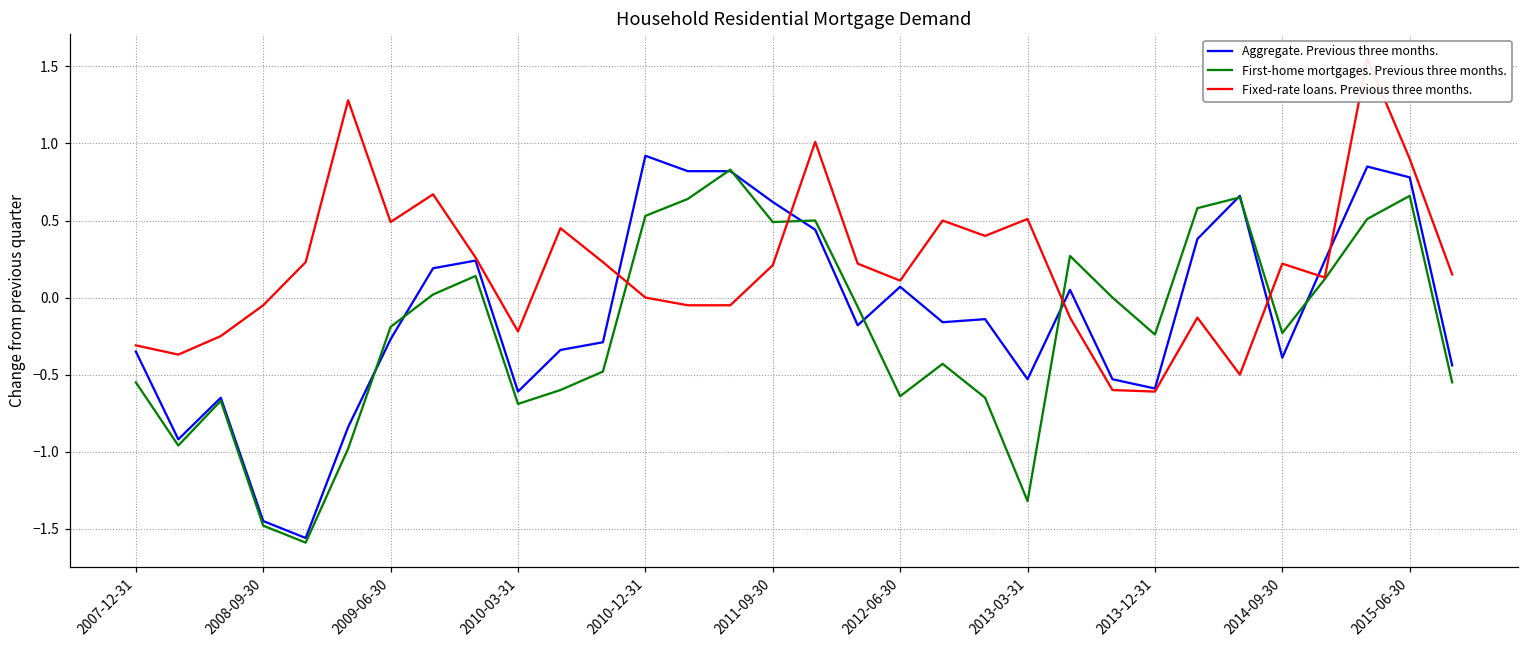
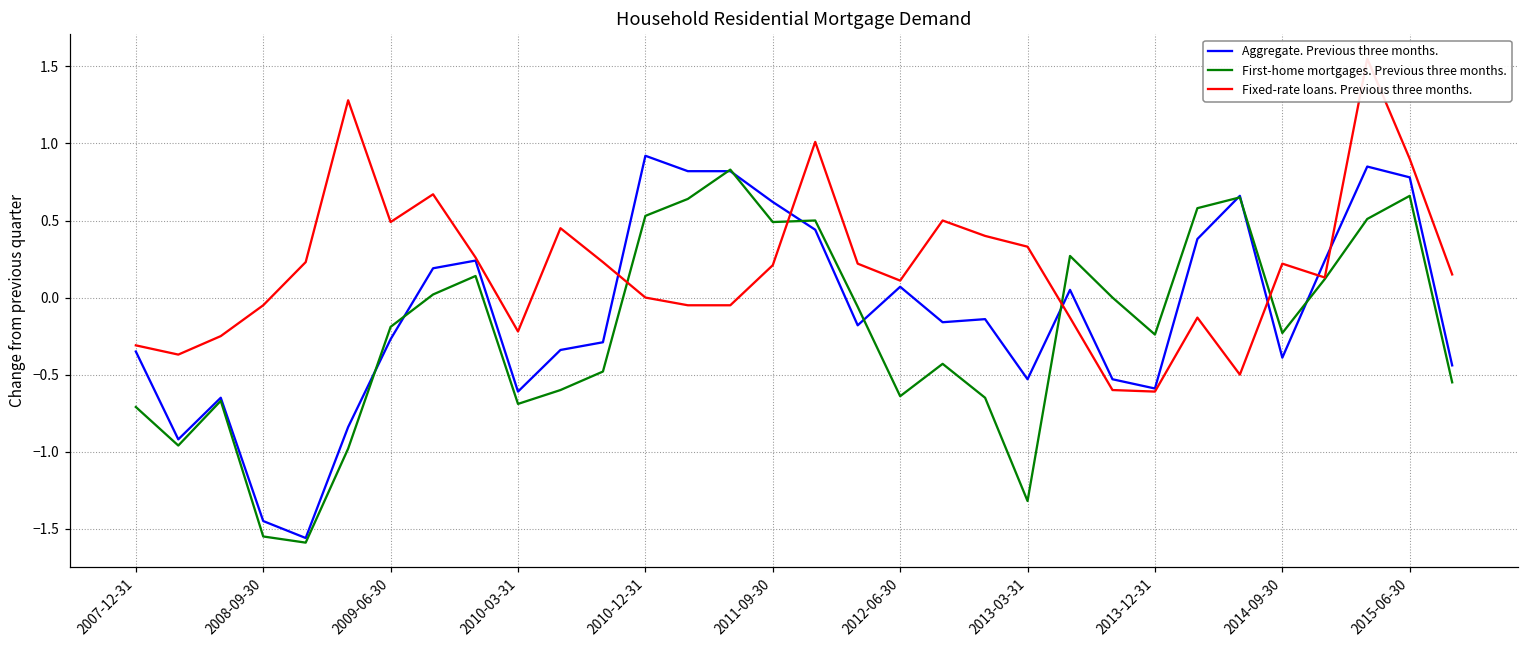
  {
    "Aggregate. Previous three months.": {
      "2007-12-31": -0.35,
      "2008-09-30": -1.45,
      "2009-06-30": -0.27,
      "2010-03-31": -0.61,
      "2010-12-31": 0.92,
      "2011-09-30": 0.62,
      "2012-06-30": 0.07,
      "2013-03-31": -0.53,
      "2013-12-31": -0.59,
      "2014-09-30": -0.39,
      "2015-06-30": 0.78
    },
    "First-home mortgages. Previous three months.": {
-     "2007-12-31": -0.55,
-     "2008-09-30": -1.48,
+     "2007-12-31": -0.71,
+     "2008-09-30": -1.55,
      "2009-06-30": -0.19,
      "2010-03-31": -0.69,
      "2010-12-31": 0.53,
      "2011-09-30": 0.49,
      "2012-06-30": -0.64,
      "2013-03-31": -1.32,
      "2013-12-31": -0.24,
      "2014-09-30": -0.23,
      "2015-06-30": 0.66
    },
    "Fixed-rate loans. Previous three months.": {
      "2007-12-31": -0.31,
      "2008-09-30": -0.05,
      "2009-06-30": 0.49,
      "2010-03-31": -0.22,
      "2010-12-31": 0.00,
      "2011-09-30": 0.21,
      "2012-06-30": 0.11,
-     "2013-03-31": 0.51,
+     "2013-03-31": 0.33,
      "2013-12-31": -0.61,
      "2014-09-30": 0.22,
      "2015-06-30": 0.90
    }
  }
